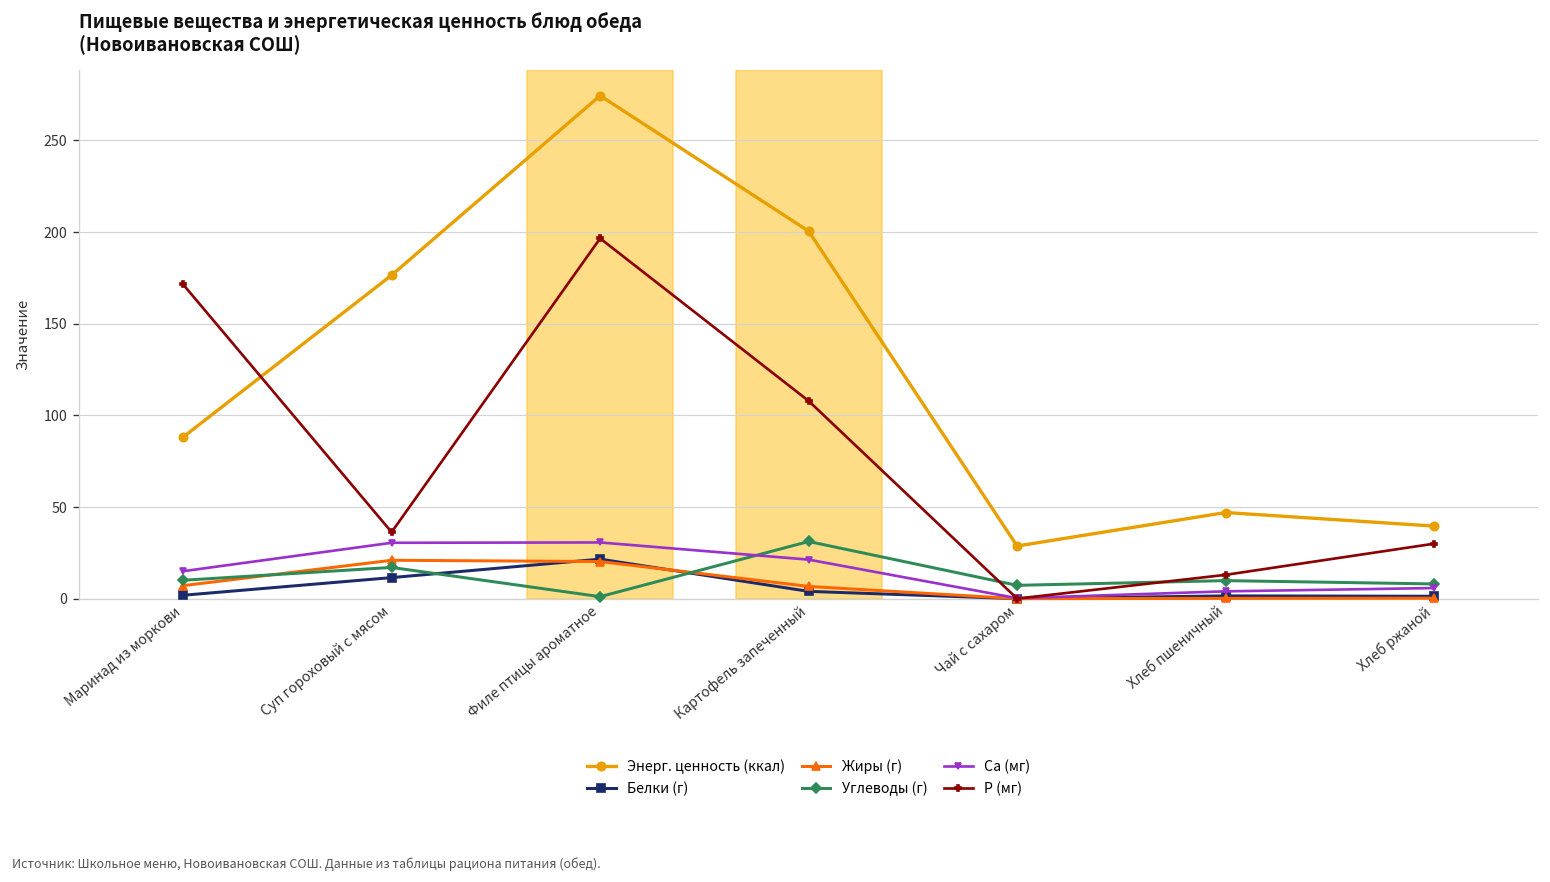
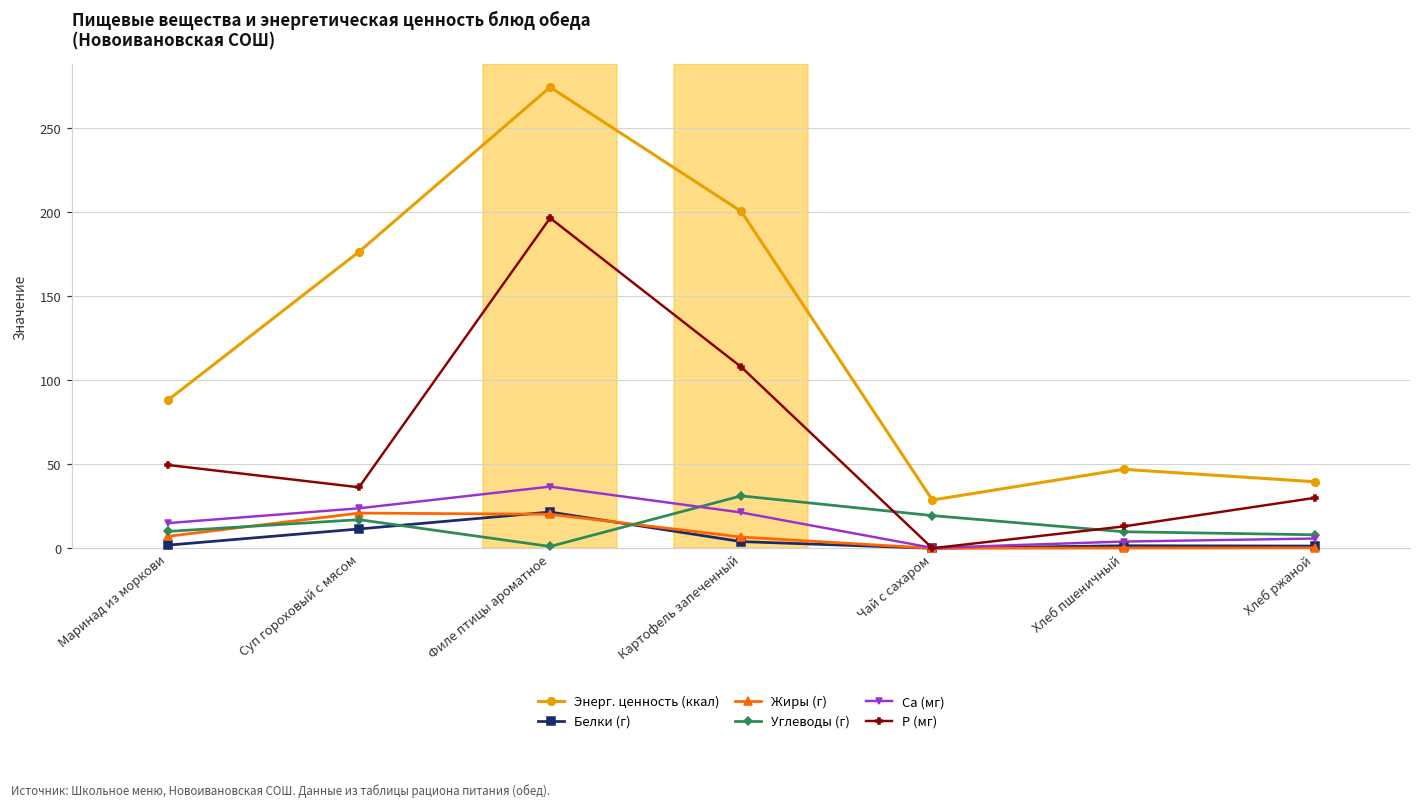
  {
    "Энерг. ценность (ккал)": {
      "Маринад из моркови": 88,
      "Суп гороховый с мясом": 176,
      "Филе птицы ароматное": 274,
      "Картофель запеченный": 200,
      "Чай с сахаром": 29,
      "Хлеб пшеничный": 47,
      "Хлеб ржаной": 40
    },
    "Белки (г)": {
      "Маринад из моркови": 2,
      "Суп гороховый с мясом": 11,
      "Картофель запеченный": 4
    },
    "Жиры (г)": {
      "Маринад из моркови": 7,
      "Суп гороховый с мясом": 21,
      "Картофель запеченный": 7
    },
    "Углеводы (г)": {
      "Маринад из моркови": 10,
      "Суп гороховый с мясом": 17,
      "Филе птицы ароматное": 1,
      "Картофель запеченный": 31,
-     "Чай с сахаром": 7,
+     "Чай с сахаром": 19,
      "Хлеб пшеничный": 10,
      "Хлеб ржаной": 8
    },
    "Ca (мг)": {
      "Маринад из моркови": 15,
-     "Суп гороховый с мясом": 30,
-     "Филе птицы ароматное": 31,
+     "Суп гороховый с мясом": 24,
+     "Филе птицы ароматное": 37,
      "Картофель запеченный": 21,
      "Хлеб пшеничный": 4,
      "Хлеб ржаной": 6
    },
    "P (мг)": {
-     "Маринад из моркови": 171,
+     "Маринад из моркови": 50,
      "Суп гороховый с мясом": 36,
      "Филе птицы ароматное": 197,
      "Картофель запеченный": 108,
      "Хлеб пшеничный": 13,
      "Хлеб ржаной": 30
    }
  }
